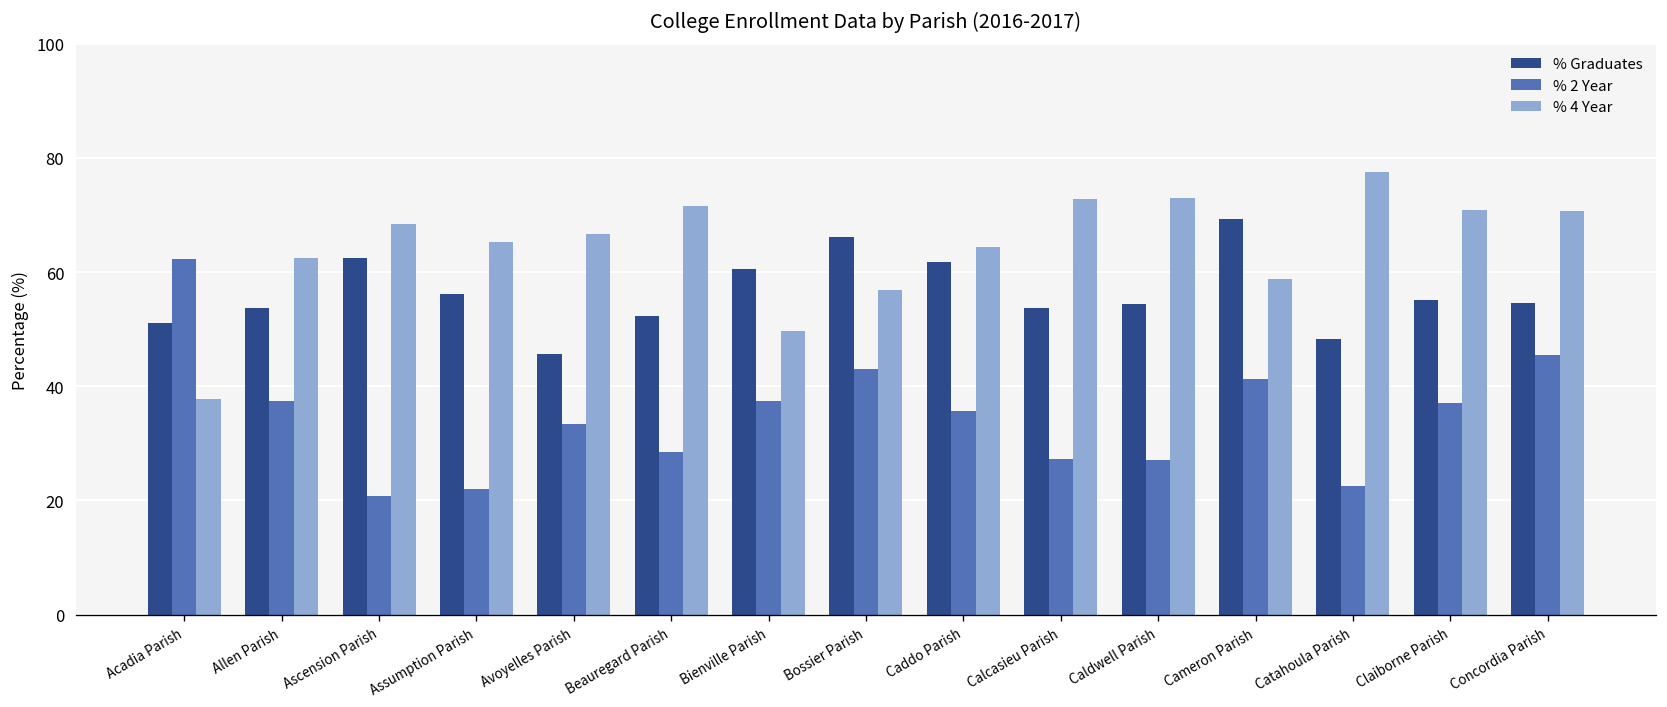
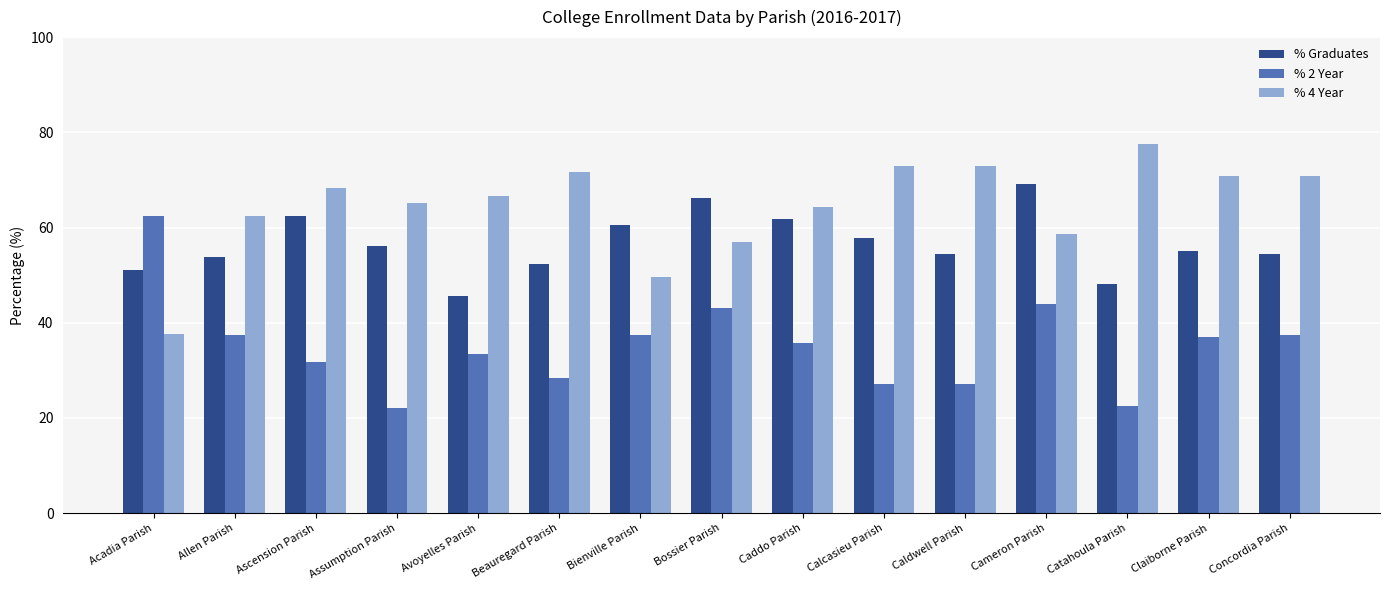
  {
    "% Graduates": {
      "Acadia Parish": 51,
      "Allen Parish": 54,
      "Ascension Parish": 62,
      "Assumption Parish": 56,
      "Avoyelles Parish": 46,
      "Beauregard Parish": 52,
      "Bienville Parish": 61,
      "Bossier Parish": 66,
      "Caddo Parish": 62,
-     "Calcasieu Parish": 54,
+     "Calcasieu Parish": 58,
      "Caldwell Parish": 54,
      "Cameron Parish": 69,
      "Catahoula Parish": 48,
      "Claiborne Parish": 55,
      "Concordia Parish": 55
    },
    "% 2 Year": {
      "Acadia Parish": 62,
      "Allen Parish": 38,
-     "Ascension Parish": 21,
+     "Ascension Parish": 32,
      "Assumption Parish": 22,
      "Avoyelles Parish": 33,
      "Beauregard Parish": 28,
      "Bienville Parish": 38,
      "Bossier Parish": 43,
      "Caddo Parish": 36,
      "Calcasieu Parish": 27,
      "Caldwell Parish": 27,
-     "Cameron Parish": 41,
+     "Cameron Parish": 44,
      "Catahoula Parish": 23,
      "Claiborne Parish": 37,
-     "Concordia Parish": 46
+     "Concordia Parish": 37
    },
    "% 4 Year": {
      "Acadia Parish": 38,
      "Allen Parish": 63,
      "Ascension Parish": 68,
      "Assumption Parish": 65,
      "Avoyelles Parish": 67,
      "Beauregard Parish": 72,
      "Bienville Parish": 50,
      "Bossier Parish": 57,
      "Caddo Parish": 64,
      "Calcasieu Parish": 73,
      "Caldwell Parish": 73,
      "Cameron Parish": 59,
      "Catahoula Parish": 78,
      "Claiborne Parish": 71,
      "Concordia Parish": 71
    }
  }
